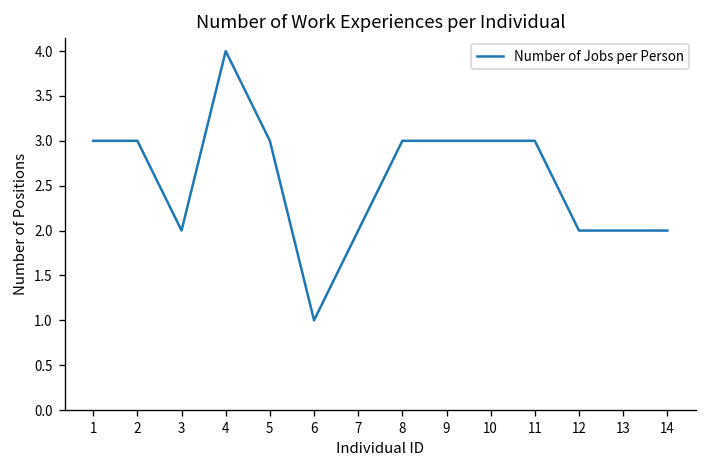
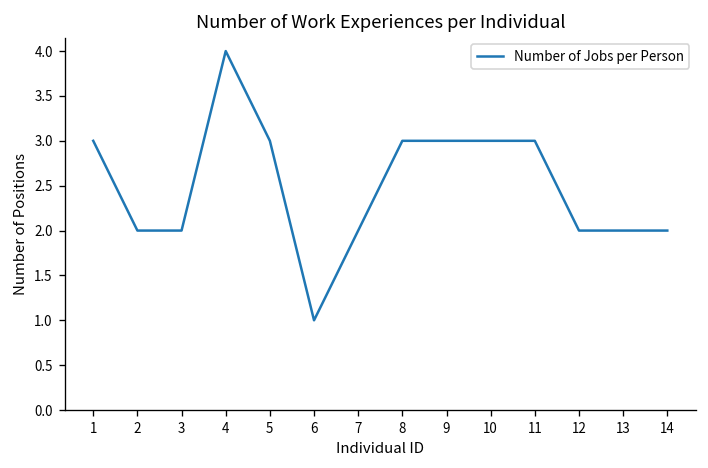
  {
    "1": 3,
-   "2": 3,
+   "2": 2,
    "3": 2,
    "4": 4,
    "5": 3,
    "6": 1,
    "7": 2,
    "8": 3,
    "9": 3,
    "10": 3,
    "11": 3,
    "12": 2,
    "13": 2,
    "14": 2
  }
